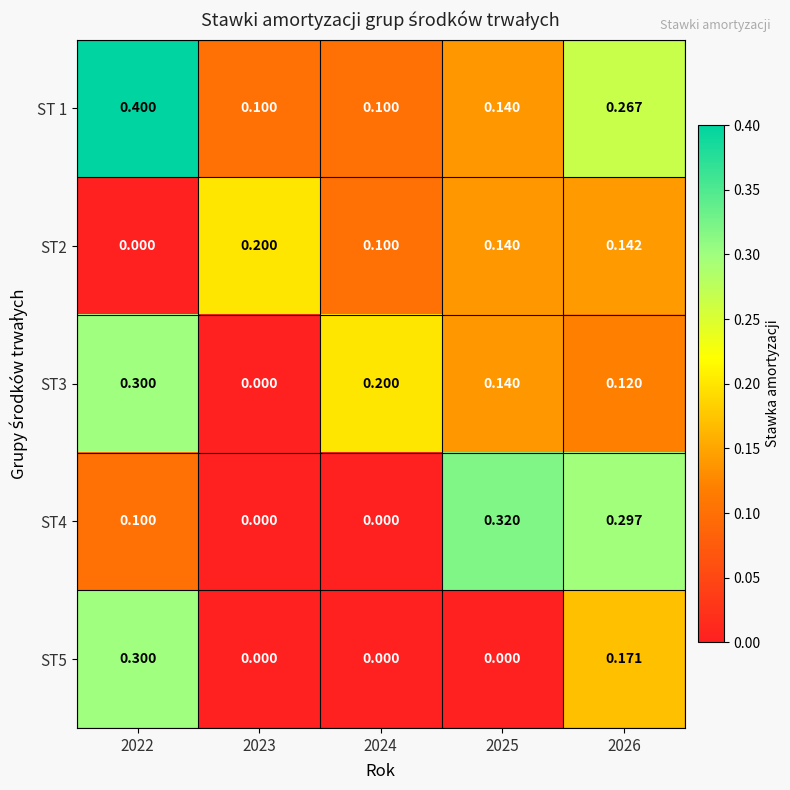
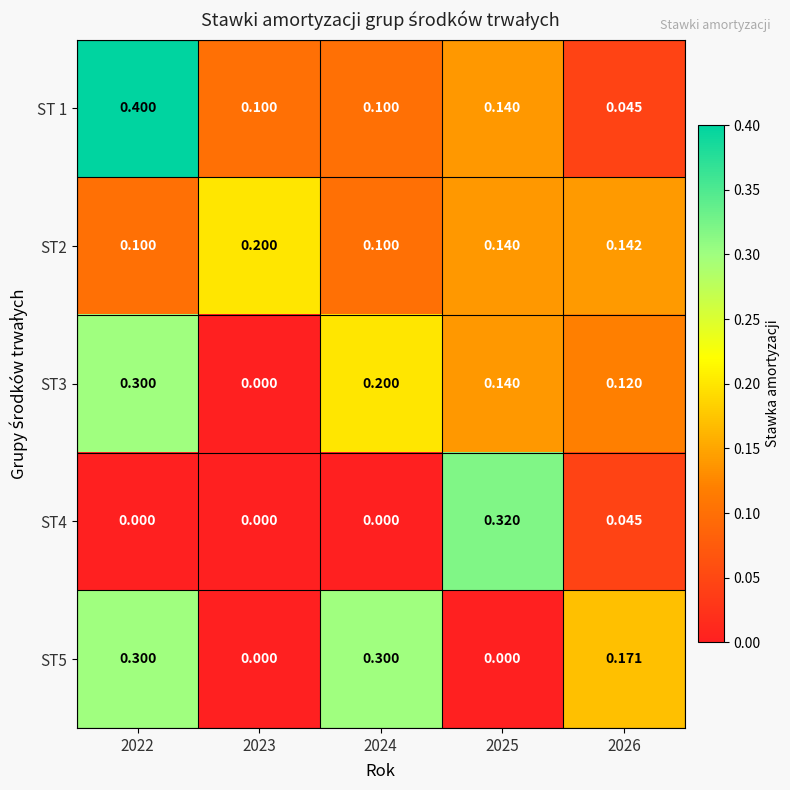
  {
    "ST 1": {
      "2022": 0.400,
      "2023": 0.100,
      "2024": 0.100,
      "2025": 0.140,
-     "2026": 0.267
+     "2026": 0.045
    },
    "ST2": {
-     "2022": 0.000,
+     "2022": 0.100,
      "2023": 0.200,
      "2024": 0.100,
      "2025": 0.140,
      "2026": 0.142
    },
    "ST3": {
      "2022": 0.300,
      "2023": 0.000,
      "2024": 0.200,
      "2025": 0.140,
      "2026": 0.120
    },
    "ST4": {
-     "2022": 0.100,
+     "2022": 0.000,
      "2023": 0.000,
      "2024": 0.000,
      "2025": 0.320,
-     "2026": 0.297
+     "2026": 0.045
    },
    "ST5": {
      "2022": 0.300,
      "2023": 0.000,
-     "2024": 0.000,
+     "2024": 0.300,
      "2025": 0.000,
      "2026": 0.171
    }
  }
